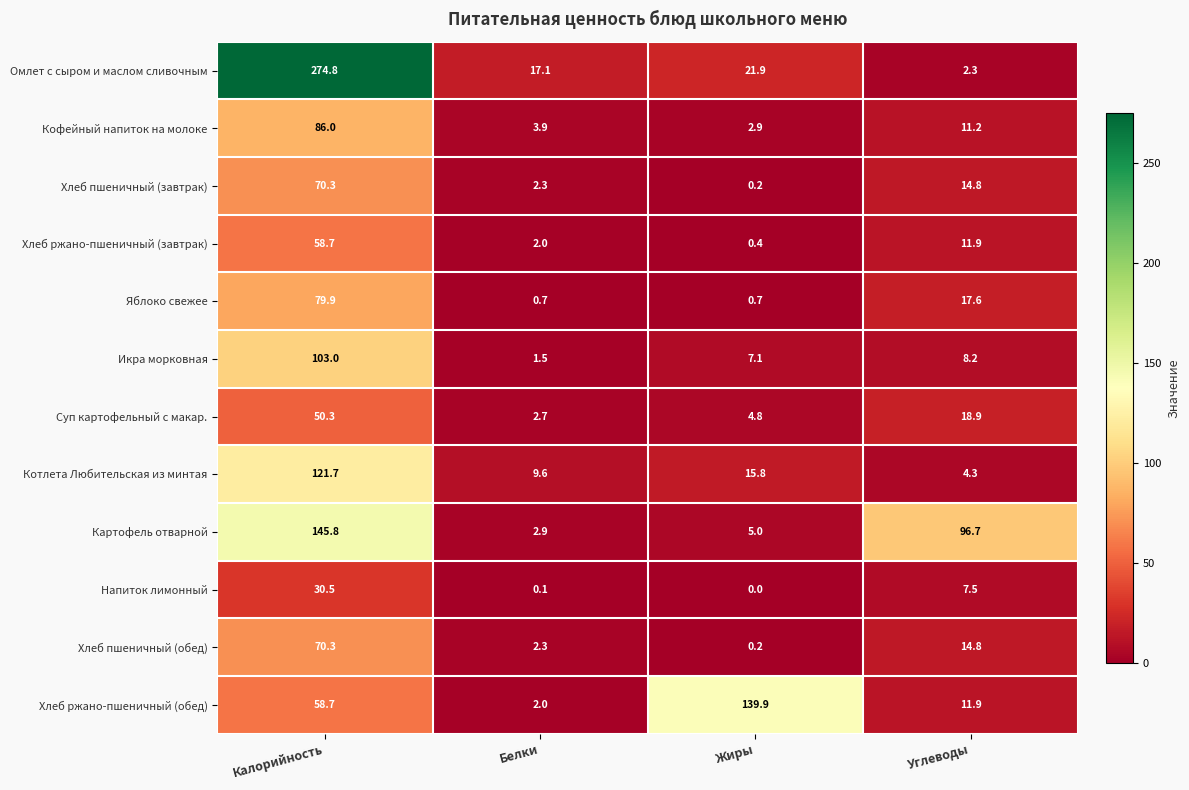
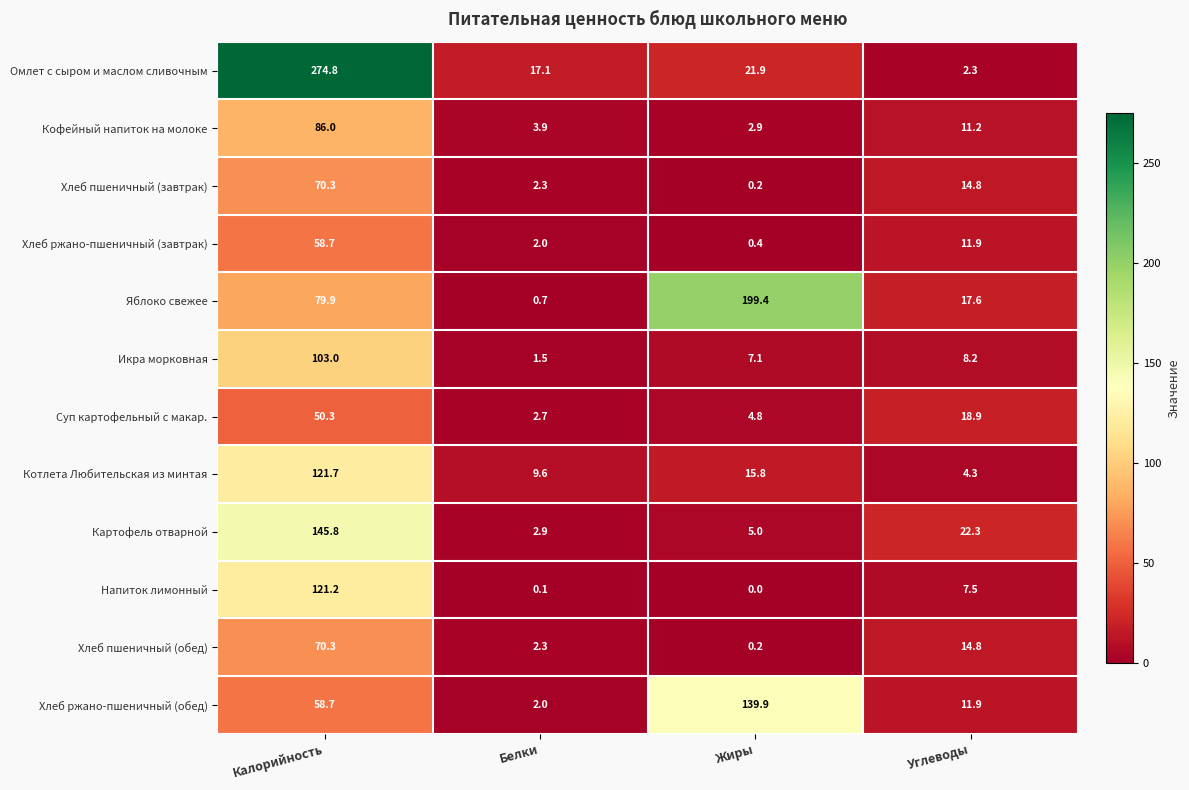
  {
    "Омлет с сыром и маслом сливочным": {
      "Калорийность": 274.8,
      "Белки": 17.1,
      "Жиры": 21.9,
      "Углеводы": 2.3
    },
    "Кофейный напиток на молоке": {
      "Калорийность": 86.0,
      "Белки": 3.9,
      "Жиры": 2.9,
      "Углеводы": 11.2
    },
    "Хлеб пшеничный (завтрак)": {
      "Калорийность": 70.3,
      "Белки": 2.3,
      "Жиры": 0.2,
      "Углеводы": 14.8
    },
    "Хлеб ржано-пшеничный (завтрак)": {
      "Калорийность": 58.7,
      "Белки": 2.0,
      "Жиры": 0.4,
      "Углеводы": 11.9
    },
    "Яблоко свежее": {
      "Калорийность": 79.9,
      "Белки": 0.7,
-     "Жиры": 0.7,
+     "Жиры": 199.4,
      "Углеводы": 17.6
    },
    "Икра морковная": {
      "Калорийность": 103.0,
      "Белки": 1.5,
      "Жиры": 7.1,
      "Углеводы": 8.2
    },
    "Суп картофельный с макар.": {
      "Калорийность": 50.3,
      "Белки": 2.7,
      "Жиры": 4.8,
      "Углеводы": 18.9
    },
    "Котлета Любительская из минтая": {
      "Калорийность": 121.7,
      "Белки": 9.6,
      "Жиры": 15.8,
      "Углеводы": 4.3
    },
    "Картофель отварной": {
      "Калорийность": 145.8,
      "Белки": 2.9,
      "Жиры": 5.0,
-     "Углеводы": 96.7
+     "Углеводы": 22.3
    },
    "Напиток лимонный": {
-     "Калорийность": 30.5,
+     "Калорийность": 121.2,
      "Белки": 0.1,
      "Жиры": 0.0,
      "Углеводы": 7.5
    },
    "Хлеб пшеничный (обед)": {
      "Калорийность": 70.3,
      "Белки": 2.3,
      "Жиры": 0.2,
      "Углеводы": 14.8
    },
    "Хлеб ржано-пшеничный (обед)": {
      "Калорийность": 58.7,
      "Белки": 2.0,
      "Жиры": 139.9,
      "Углеводы": 11.9
    }
  }
